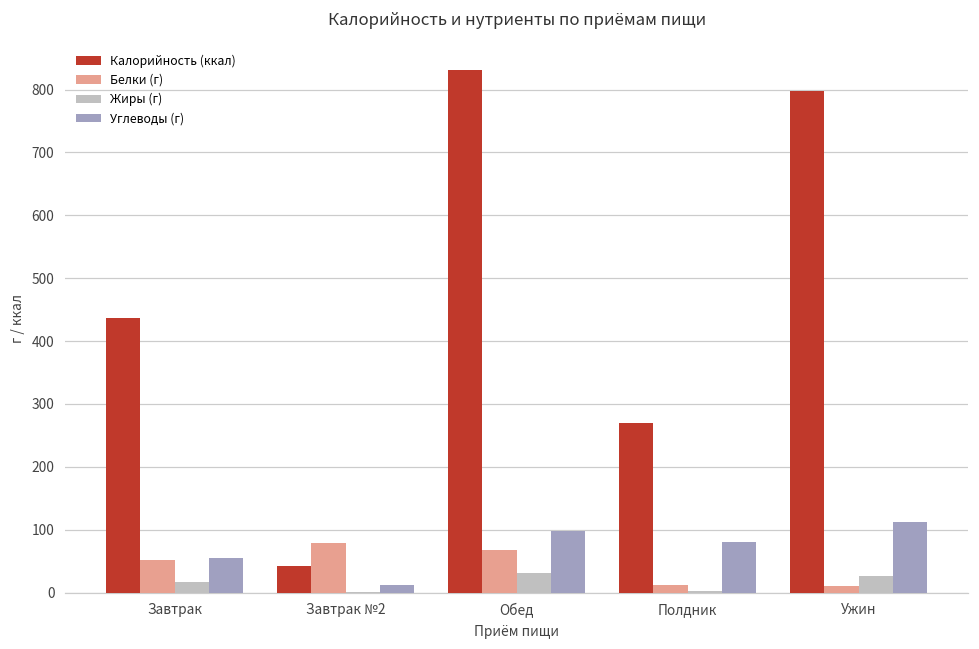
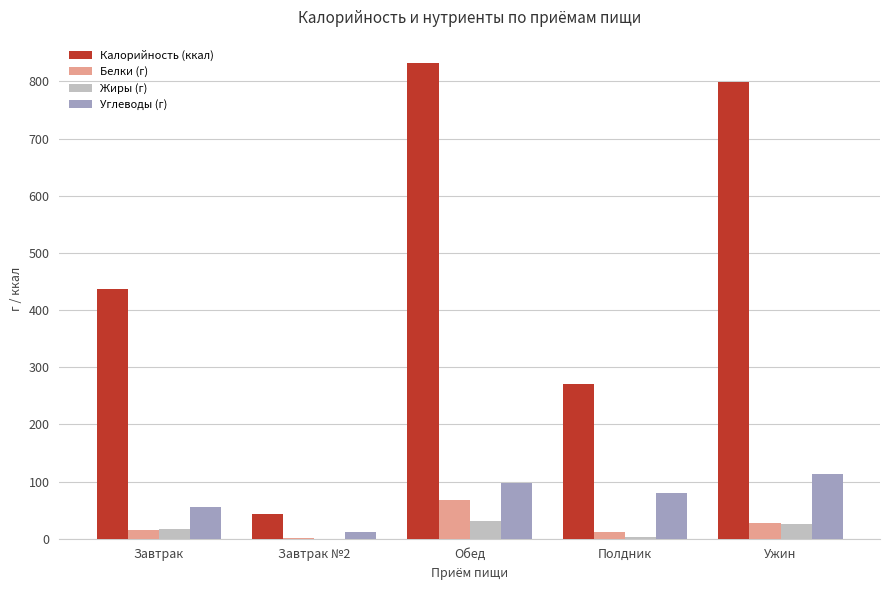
  {
    "Калорийность (ккал)": {
      "Завтрак": 440,
      "Завтрак №2": 40,
      "Обед": 830,
      "Полдник": 270,
      "Ужин": 800
    },
    "Белки (г)": {
-     "Завтрак": 50,
-     "Завтрак №2": 80,
+     "Завтрак": 20,
+     "Завтрак №2": 0,
      "Обед": 70,
      "Полдник": 10,
-     "Ужин": 10
+     "Ужин": 30
    }
  }
